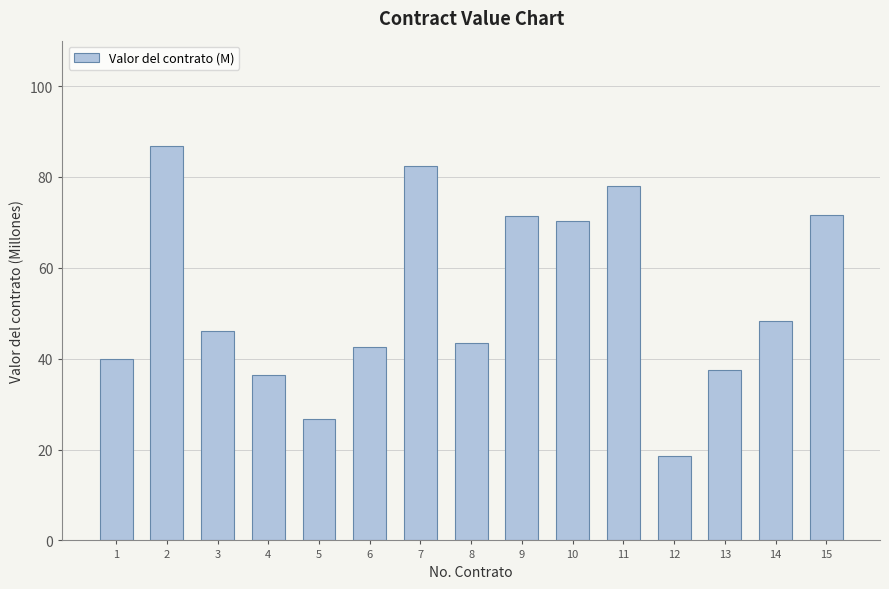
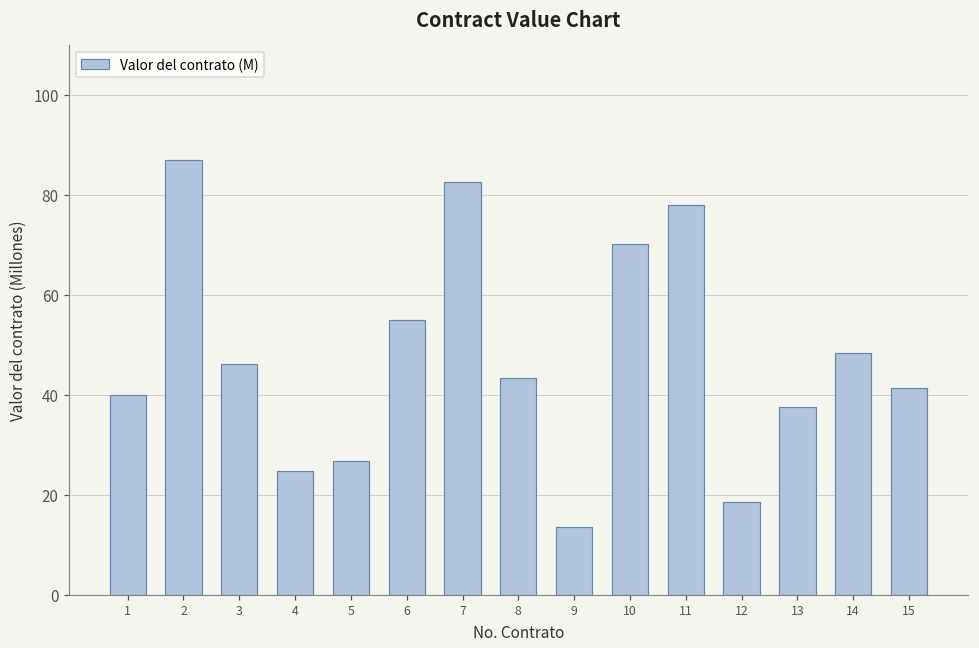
  {
    "1": 40,
    "2": 87,
    "3": 46,
-   "4": 36,
+   "4": 25,
    "5": 27,
-   "6": 43,
+   "6": 55,
    "7": 83,
    "8": 43,
-   "9": 71,
+   "9": 14,
    "10": 70,
    "11": 78,
    "12": 19,
    "13": 38,
    "14": 48,
-   "15": 72
+   "15": 41
  }
